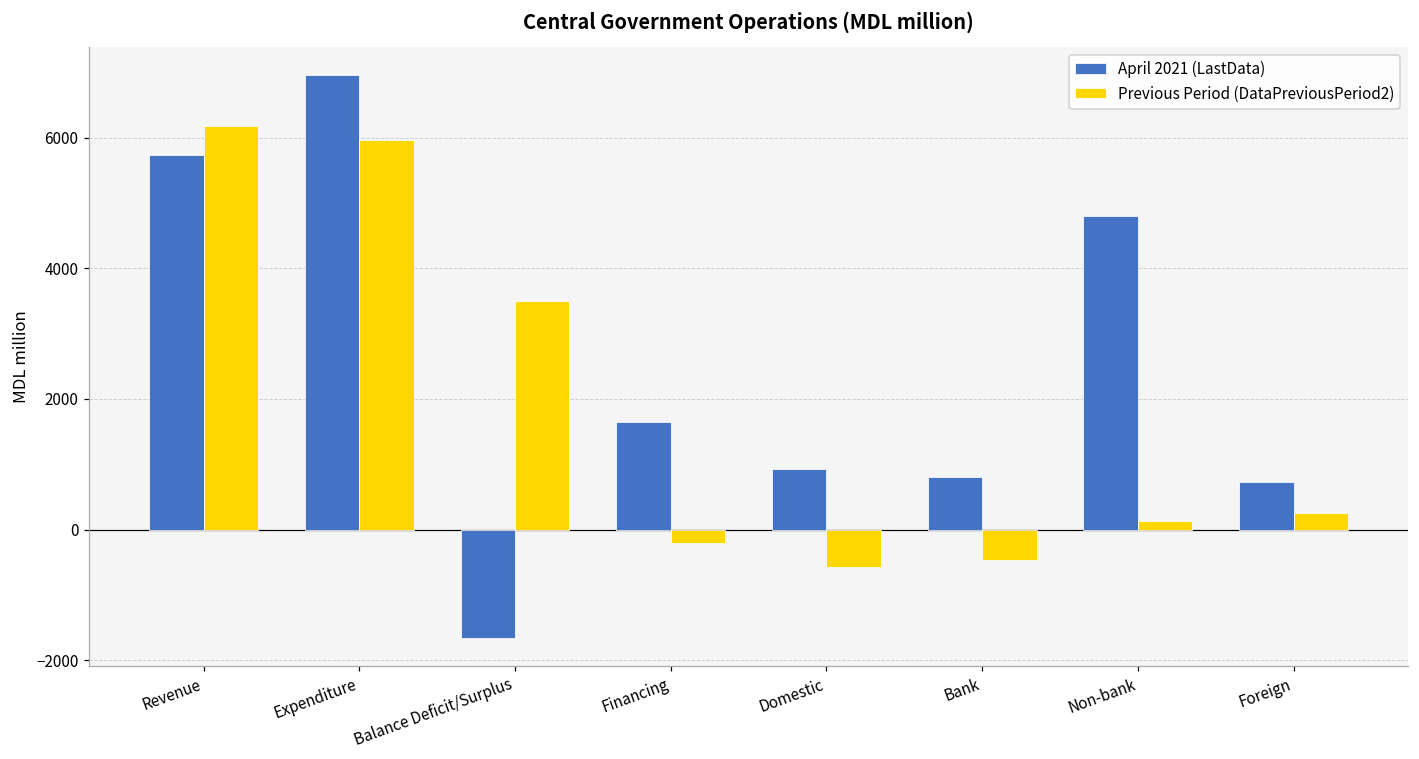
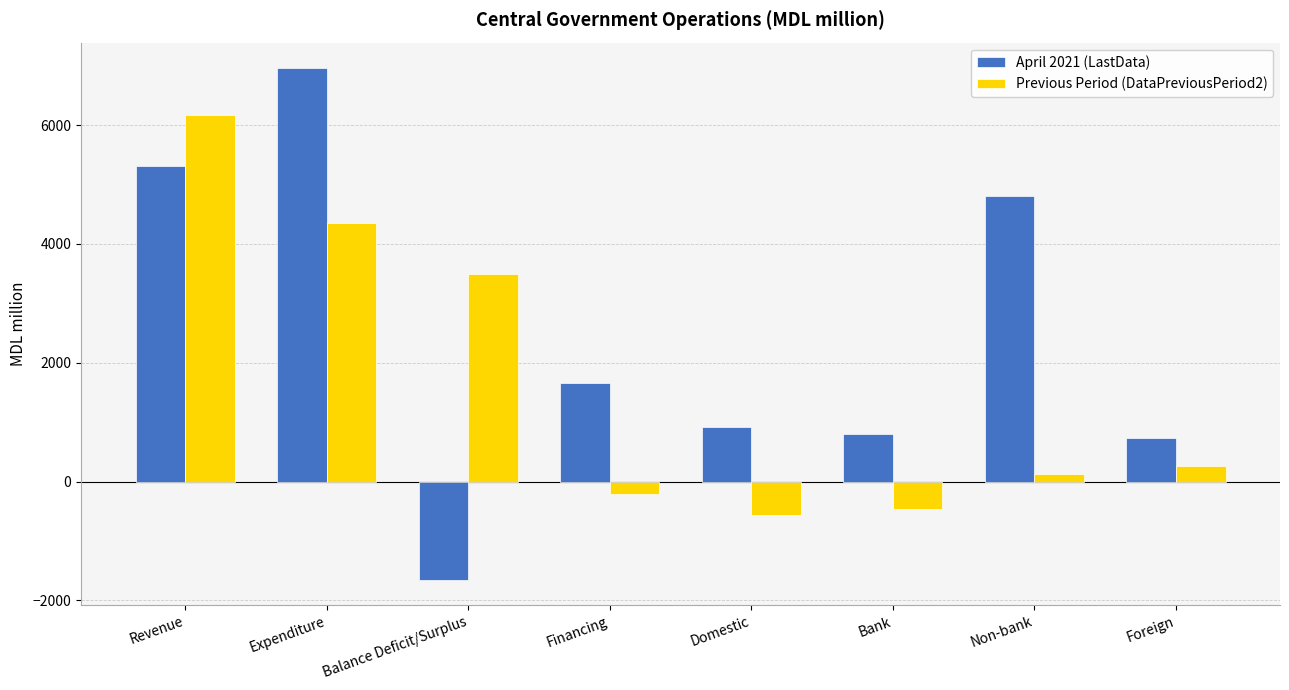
  {
    "April 2021 (LastData)": {
-     "Revenue": 5700,
+     "Revenue": 5300,
      "Expenditure": 7000,
      "Balance Deficit/Surplus": -1700,
      "Financing": 1700,
      "Domestic": 900,
      "Bank": 800,
      "Non-bank": 4800,
      "Foreign": 700
    },
    "Previous Period (DataPreviousPeriod2)": {
      "Revenue": 6200,
-     "Expenditure": 6000,
+     "Expenditure": 4400,
      "Balance Deficit/Surplus": 3500,
      "Financing": -200,
      "Domestic": -600,
      "Bank": -500,
      "Non-bank": 100,
      "Foreign": 300
    }
  }
